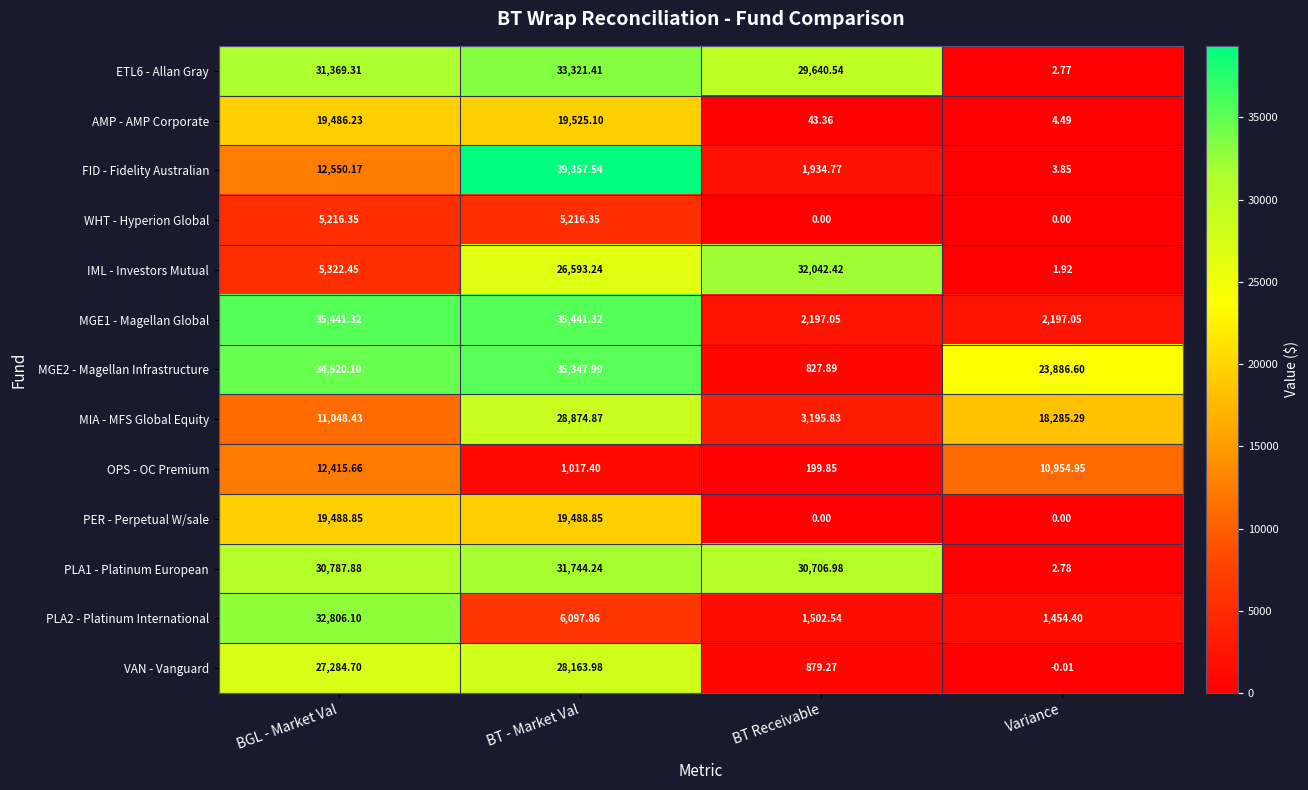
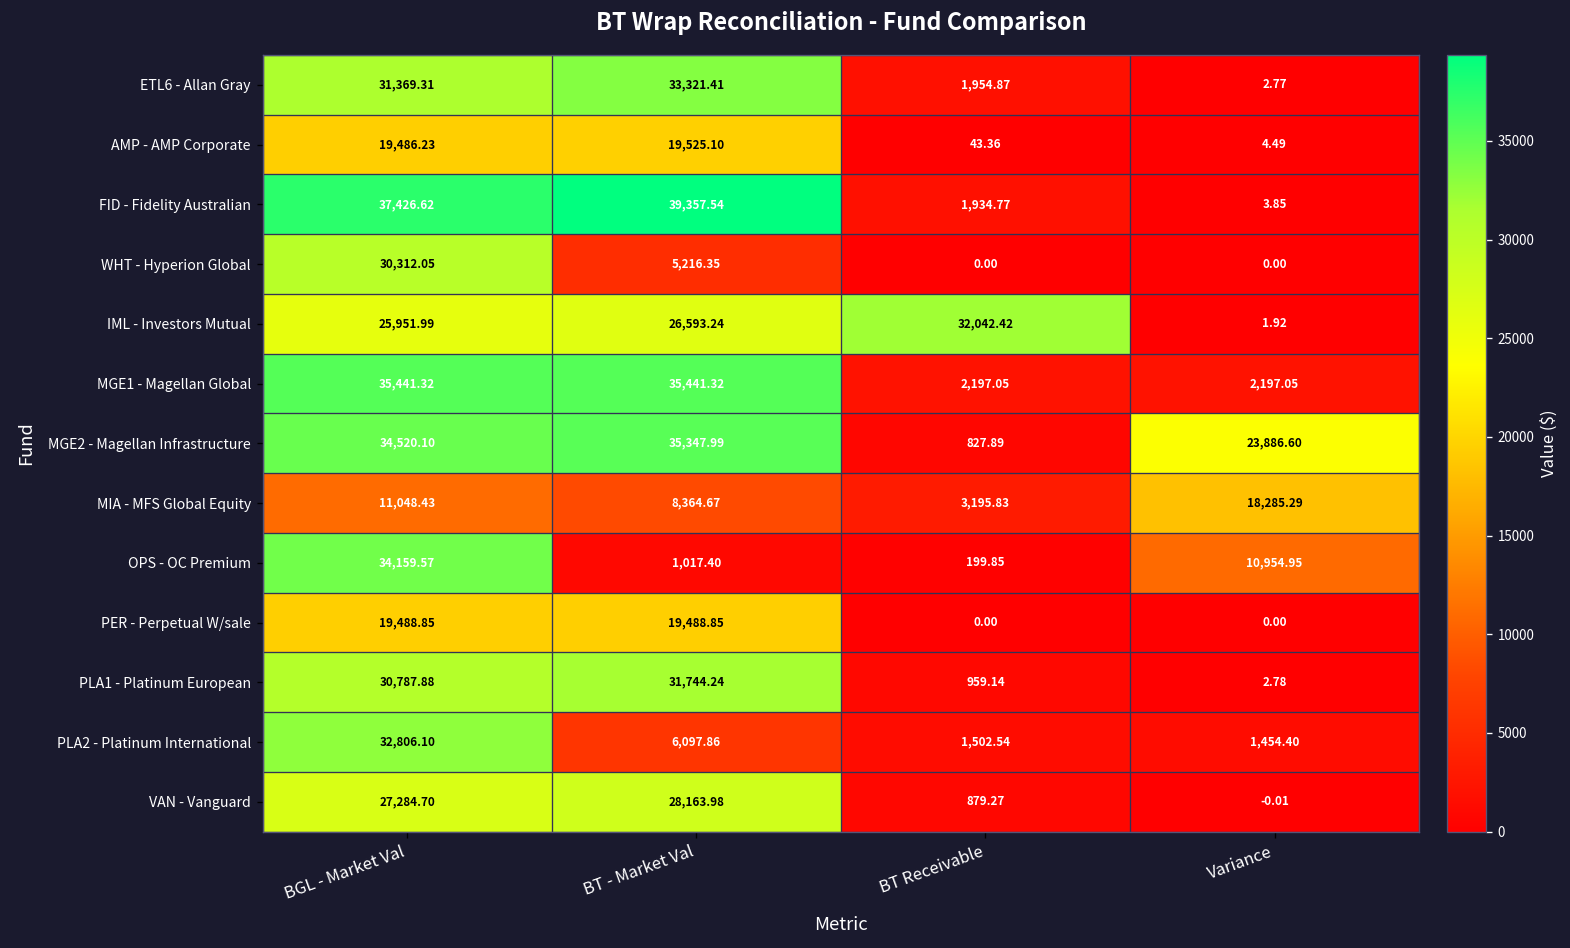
  {
    "ETL6 - Allan Gray": {
      "BGL - Market Val": "31,369.31",
      "BT - Market Val": "33,321.41",
-     "BT Receivable": "29,640.54",
+     "BT Receivable": "1,954.87",
      "Variance": "2.77"
    },
    "AMP - AMP Corporate": {
      "BGL - Market Val": "19,486.23",
      "BT - Market Val": "19,525.10",
      "BT Receivable": "43.36",
      "Variance": "4.49"
    },
    "FID - Fidelity Australian": {
-     "BGL - Market Val": "12,550.17",
+     "BGL - Market Val": "37,426.62",
      "BT - Market Val": "39,357.54",
      "BT Receivable": "1,934.77",
      "Variance": "3.85"
    },
    "WHT - Hyperion Global": {
-     "BGL - Market Val": "5,216.35",
+     "BGL - Market Val": "30,312.05",
      "BT - Market Val": "5,216.35",
      "BT Receivable": "0.00",
      "Variance": "0.00"
    },
    "IML - Investors Mutual": {
-     "BGL - Market Val": "5,322.45",
+     "BGL - Market Val": "25,951.99",
      "BT - Market Val": "26,593.24",
      "BT Receivable": "32,042.42",
      "Variance": "1.92"
    },
    "MGE1 - Magellan Global": {
      "BGL - Market Val": "35,441.32",
      "BT - Market Val": "35,441.32",
      "BT Receivable": "2,197.05",
      "Variance": "2,197.05"
    },
    "MGE2 - Magellan Infrastructure": {
      "BGL - Market Val": "34,520.10",
      "BT - Market Val": "35,347.99",
      "BT Receivable": "827.89",
      "Variance": "23,886.60"
    },
    "MIA - MFS Global Equity": {
      "BGL - Market Val": "11,048.43",
-     "BT - Market Val": "28,874.87",
+     "BT - Market Val": "8,364.67",
      "BT Receivable": "3,195.83",
      "Variance": "18,285.29"
    },
    "OPS - OC Premium": {
-     "BGL - Market Val": "12,415.66",
+     "BGL - Market Val": "34,159.57",
      "BT - Market Val": "1,017.40",
      "BT Receivable": "199.85",
      "Variance": "10,954.95"
    },
    "PER - Perpetual W/sale": {
      "BGL - Market Val": "19,488.85",
      "BT - Market Val": "19,488.85",
      "BT Receivable": "0.00",
      "Variance": "0.00"
    },
    "PLA1 - Platinum European": {
      "BGL - Market Val": "30,787.88",
      "BT - Market Val": "31,744.24",
-     "BT Receivable": "30,706.98",
+     "BT Receivable": "959.14",
      "Variance": "2.78"
    },
    "PLA2 - Platinum International": {
      "BGL - Market Val": "32,806.10",
      "BT - Market Val": "6,097.86",
      "BT Receivable": "1,502.54",
      "Variance": "1,454.40"
    },
    "VAN - Vanguard": {
      "BGL - Market Val": "27,284.70",
      "BT - Market Val": "28,163.98",
      "BT Receivable": "879.27",
      "Variance": "-0.01"
    }
  }
